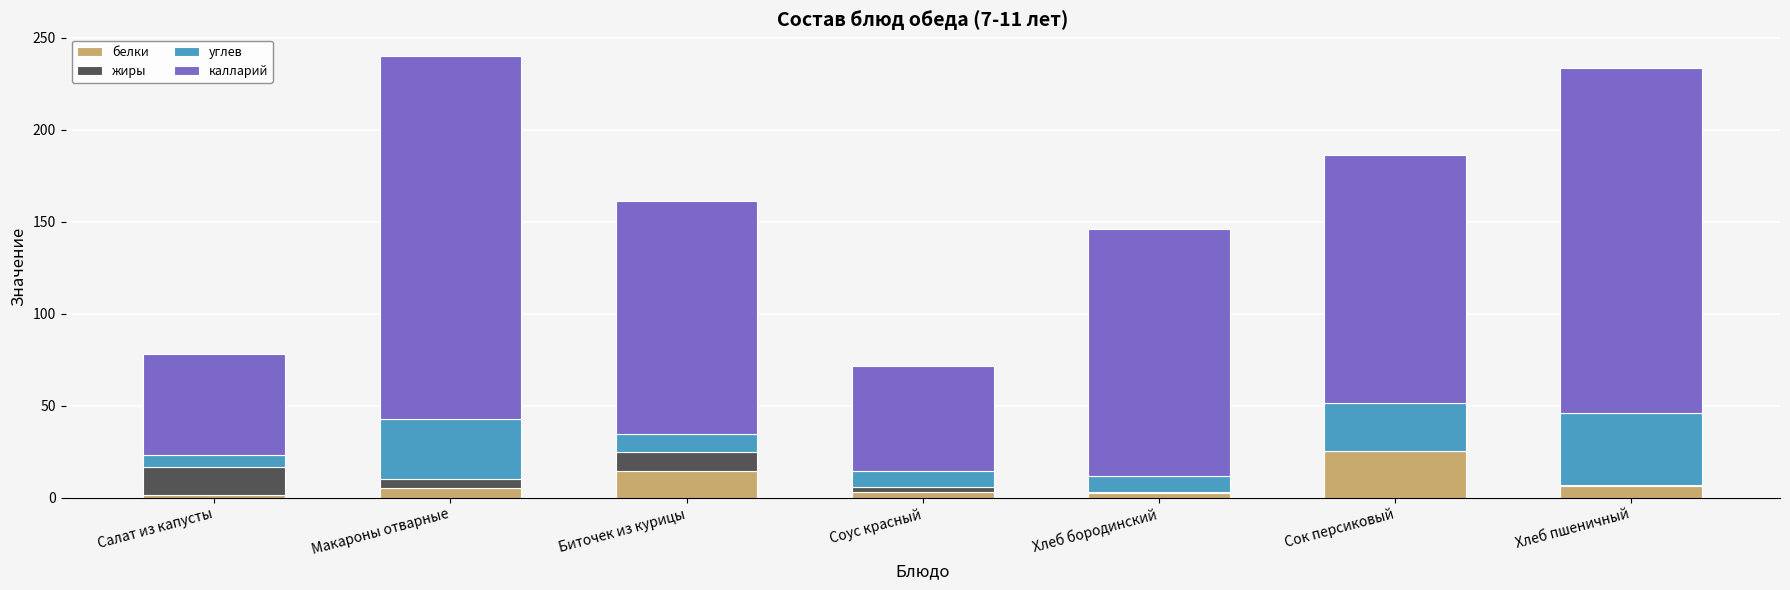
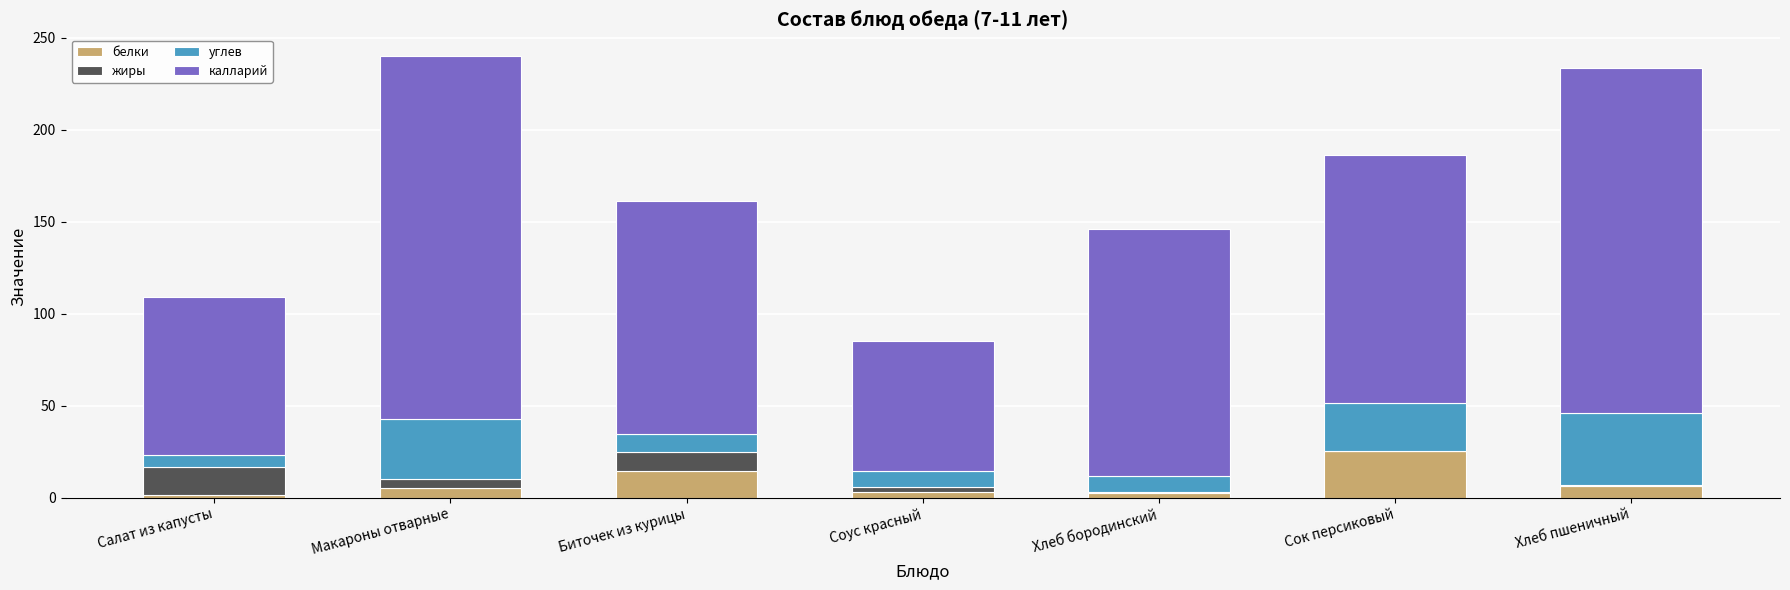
  {
    "белки": {
      "Салат из капусты": 2,
      "Макароны отварные": 5,
      "Биточек из курицы": 14,
      "Соус красный": 3,
      "Хлеб бородинский": 3,
      "Сок персиковый": 25,
      "Хлеб пшеничный": 6
    },
    "жиры": {
      "Салат из капусты": 15,
      "Макароны отварные": 5,
      "Биточек из курицы": 10,
      "Соус красный": 2,
      "Сок персиковый": 0
    },
    "углев": {
      "Салат из капусты": 6,
      "Макароны отварные": 33,
      "Биточек из курицы": 10,
      "Соус красный": 9,
      "Хлеб бородинский": 9,
      "Сок персиковый": 27,
      "Хлеб пшеничный": 39
    },
    "калларий": {
-     "Салат из капусты": 55,
+     "Салат из капусты": 86,
      "Макароны отварные": 197,
      "Биточек из курицы": 127,
-     "Соус красный": 57,
+     "Соус красный": 71,
      "Хлеб бородинский": 134,
      "Сок персиковый": 134,
      "Хлеб пшеничный": 188
    }
  }
